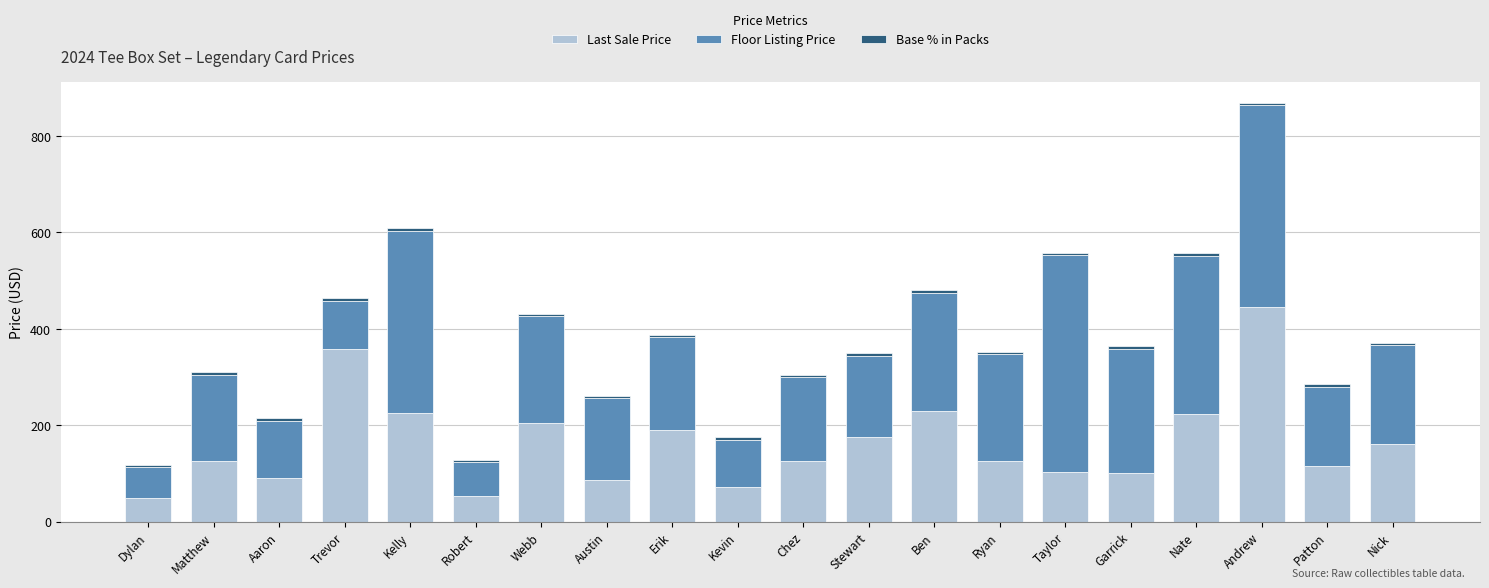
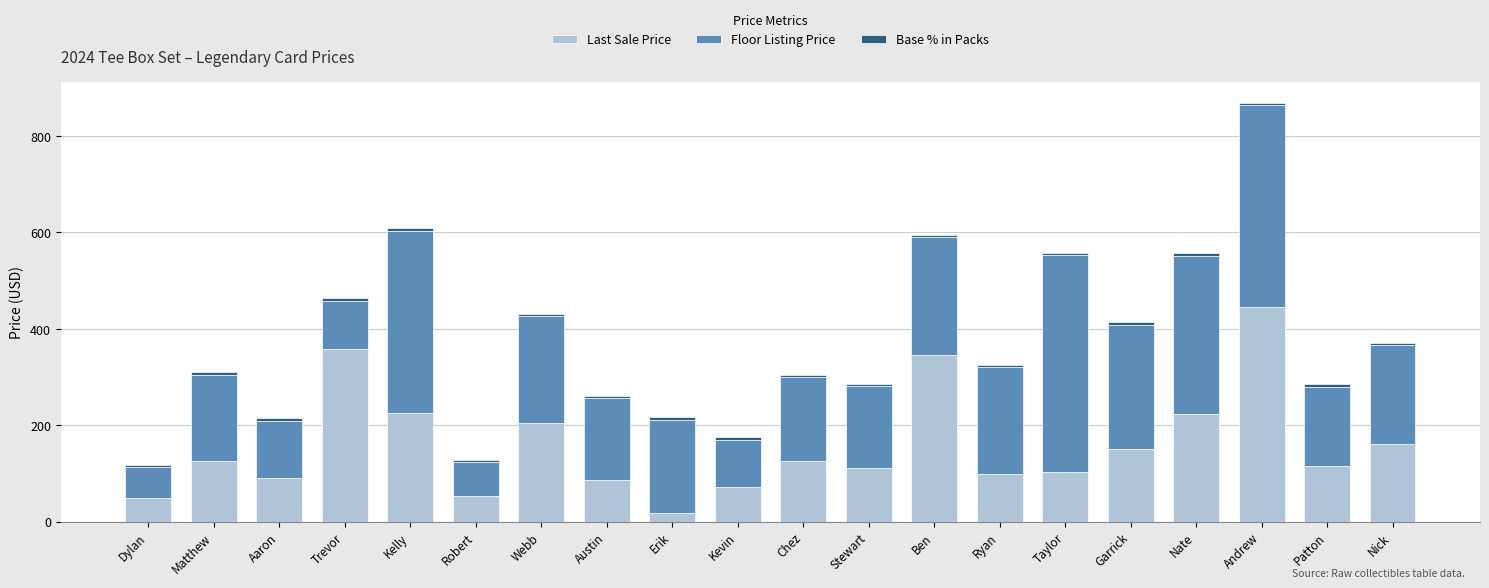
  {
    "Last Sale Price": {
      "Dylan": 50,
      "Matthew": 130,
      "Aaron": 90,
      "Trevor": 360,
      "Kelly": 230,
      "Robert": 50,
      "Webb": 200,
      "Austin": 90,
-     "Erik": 190,
+     "Erik": 20,
      "Kevin": 70,
      "Chez": 130,
-     "Stewart": 180,
-     "Ben": 230,
-     "Ryan": 130,
+     "Stewart": 110,
+     "Ben": 350,
+     "Ryan": 100,
      "Taylor": 100,
-     "Garrick": 100,
+     "Garrick": 150,
      "Nate": 220,
      "Andrew": 450,
      "Patton": 120,
      "Nick": 160
    },
    "Floor Listing Price": {
      "Dylan": 70,
      "Matthew": 180,
      "Aaron": 120,
      "Trevor": 100,
      "Kelly": 380,
      "Robert": 70,
      "Webb": 220,
      "Austin": 170,
      "Erik": 190,
      "Kevin": 100,
      "Chez": 170,
      "Stewart": 170,
      "Ben": 250,
      "Ryan": 220,
      "Taylor": 450,
      "Garrick": 260,
      "Nate": 330,
      "Andrew": 420,
      "Patton": 170,
      "Nick": 210
    }
  }
